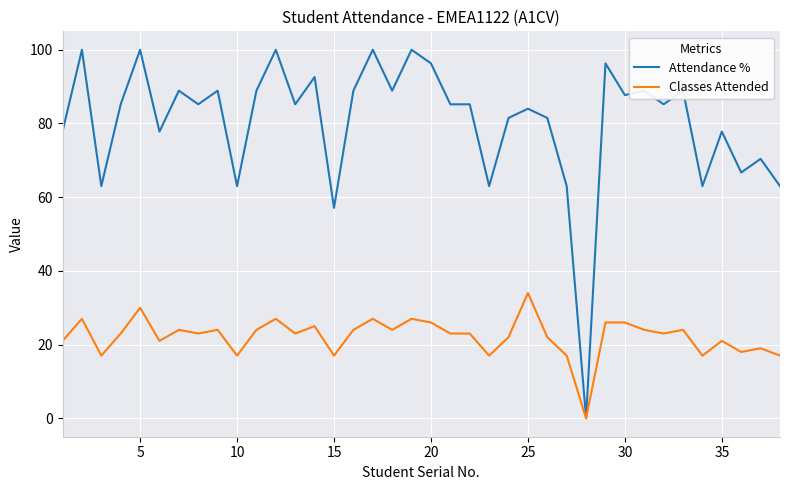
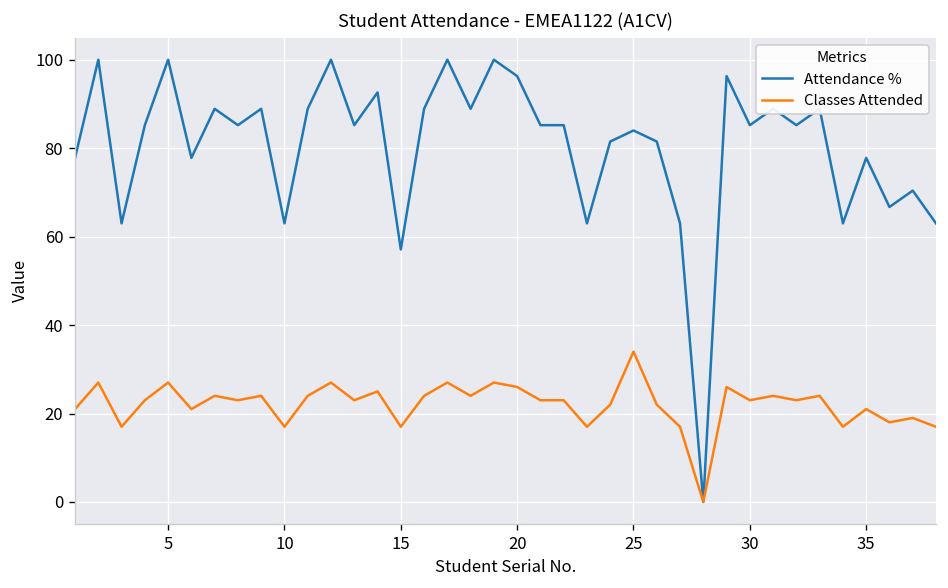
  {
    "Attendance %": {
      "5": 100,
      "10": 63,
      "15": 57,
      "20": 96,
      "25": 84,
-     "30": 88,
+     "30": 85,
      "35": 78
    },
    "Classes Attended": {
-     "5": 30,
+     "5": 27,
      "10": 17,
      "15": 17,
      "20": 26,
      "25": 34,
-     "30": 26,
+     "30": 23,
      "35": 21
    }
  }
